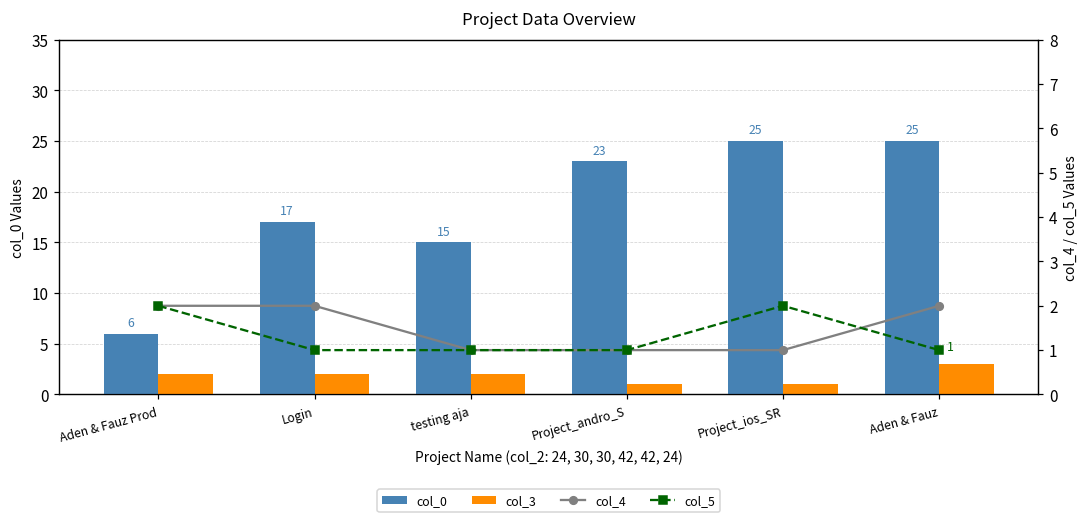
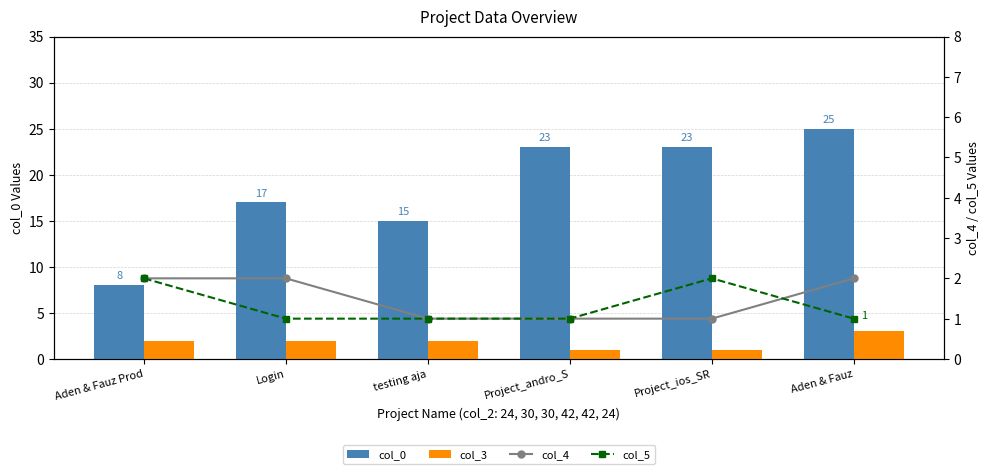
  {
    "col_0": {
-     "Aden & Fauz Prod": 6,
+     "Aden & Fauz Prod": 8,
      "Login": 17,
      "testing aja": 15,
      "Project_andro_S": 23,
-     "Project_ios_SR": 25,
+     "Project_ios_SR": 23,
      "Aden & Fauz": 25
    },
    "col_5": {
      "Aden & Fauz": 1
    }
  }
